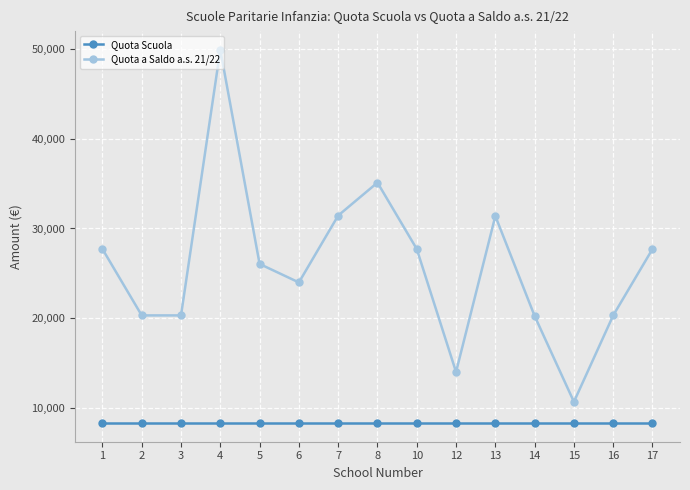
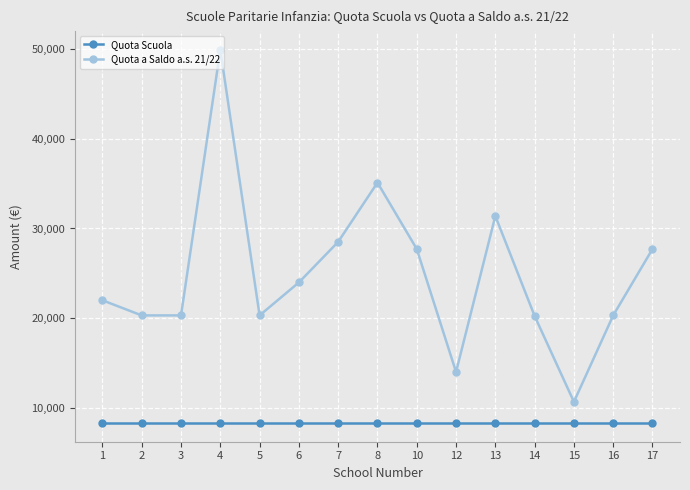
  {
    "Quota Scuola": {
      "1": "8,000",
      "2": "8,000",
      "3": "8,000",
      "4": "8,000",
      "5": "8,000",
      "6": "8,000",
      "7": "8,000",
      "8": "8,000",
      "10": "8,000",
      "12": "8,000",
      "13": "8,000",
      "14": "8,000",
      "15": "8,000",
      "16": "8,000",
      "17": "8,000"
    },
    "Quota a Saldo a.s. 21/22": {
-     "1": "28,000",
+     "1": "22,000",
      "2": "20,000",
      "3": "20,000",
-     "5": "26,000",
+     "5": "20,000",
      "6": "24,000",
-     "7": "31,000",
+     "7": "29,000",
      "8": "35,000",
      "10": "28,000",
      "12": "14,000",
      "13": "31,000",
      "14": "20,000",
      "15": "11,000",
      "16": "20,000",
      "17": "28,000"
    }
  }
